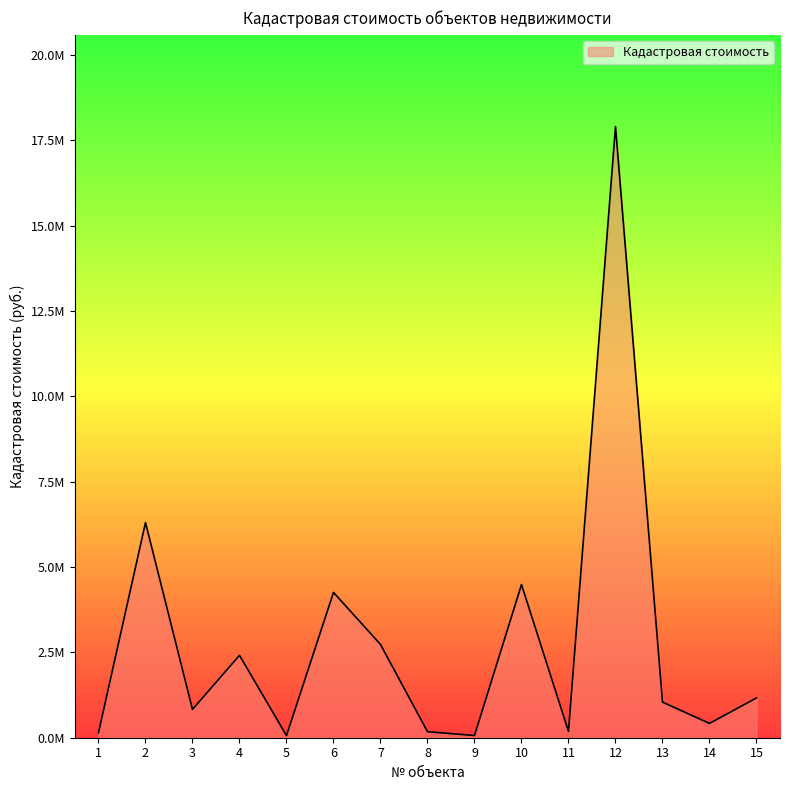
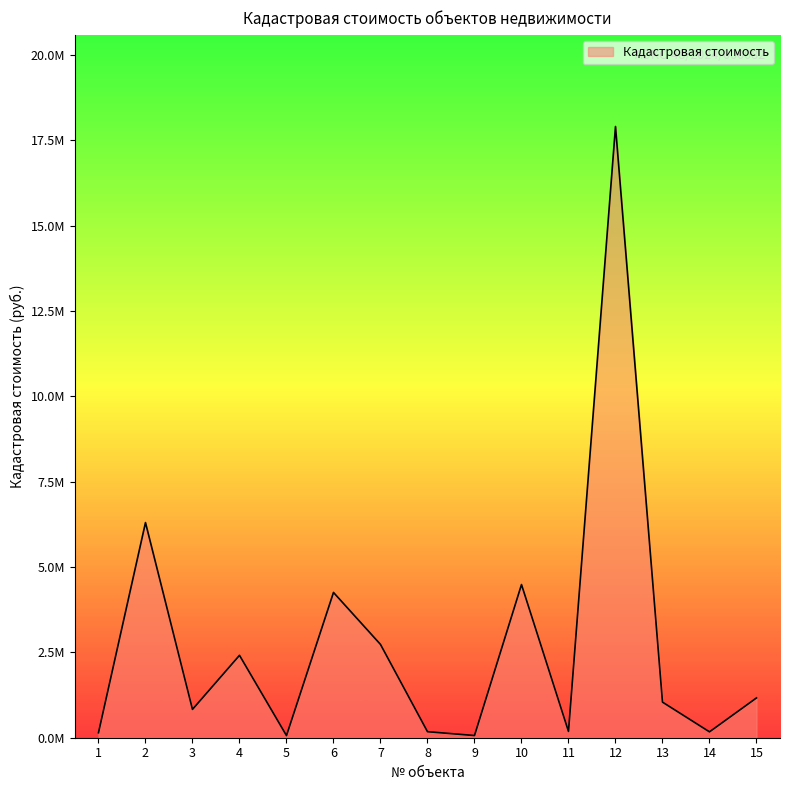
  {
    "1": 100000,
    "2": 6300000,
    "3": 800000,
    "4": 2400000,
    "5": 100000,
    "6": 4300000,
    "7": 2700000,
    "8": 200000,
    "9": 100000,
    "10": 4500000,
    "11": 200000,
    "12": 17900000,
    "13": 1000000,
-   "14": 400000,
+   "14": 200000,
    "15": 1200000
  }
